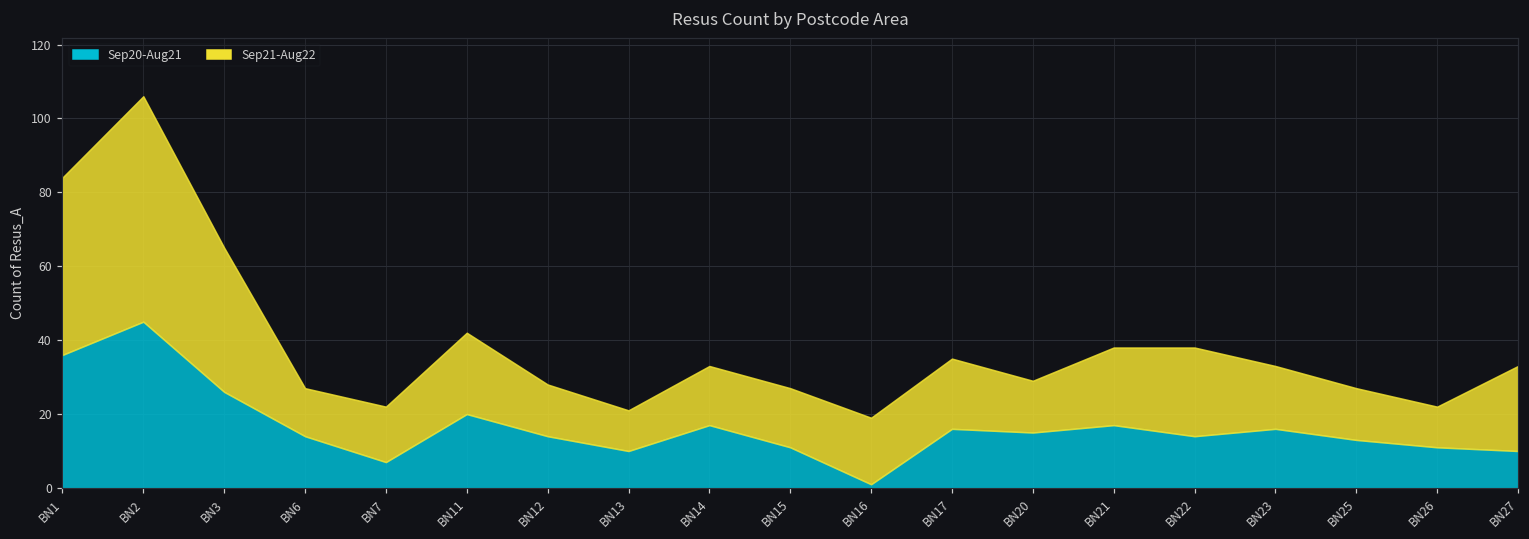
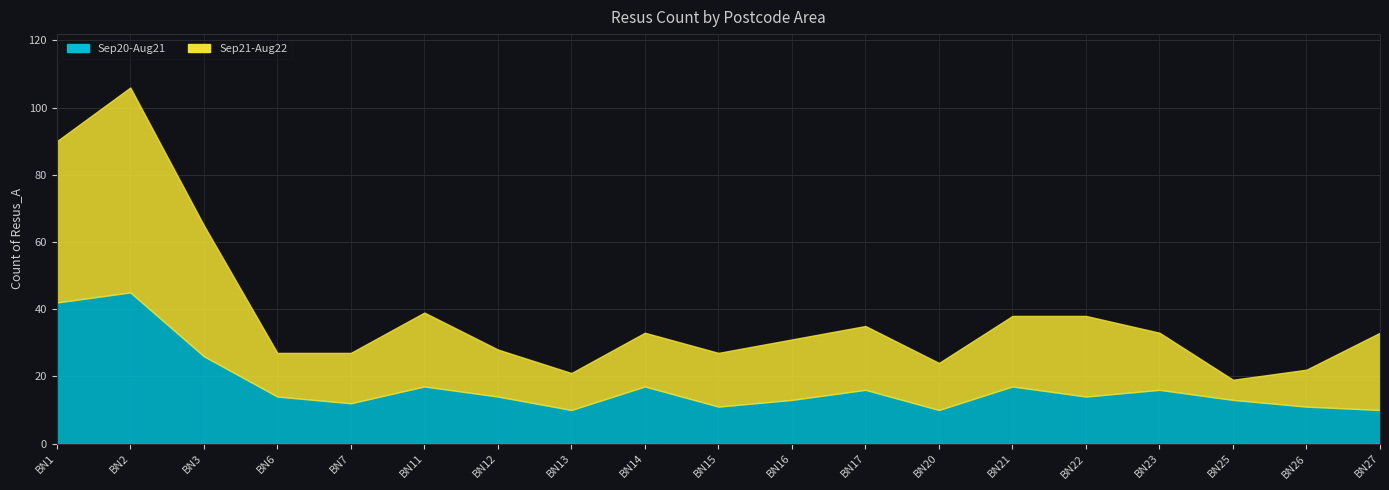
  {
    "Sep20-Aug21": {
-     "BN1": 36,
+     "BN1": 42,
      "BN2": 45,
      "BN3": 26,
      "BN6": 14,
-     "BN7": 7,
-     "BN11": 20,
+     "BN7": 12,
+     "BN11": 17,
      "BN12": 14,
      "BN13": 10,
      "BN14": 17,
      "BN15": 11,
-     "BN16": 1,
+     "BN16": 13,
      "BN17": 16,
-     "BN20": 15,
+     "BN20": 10,
      "BN21": 17,
      "BN22": 14,
      "BN23": 16,
      "BN25": 13,
      "BN26": 11,
      "BN27": 10
    },
    "Sep21-Aug22": {
      "BN1": 48,
      "BN2": 61,
      "BN3": 39,
      "BN6": 13,
      "BN7": 15,
      "BN11": 22,
      "BN12": 14,
      "BN13": 11,
      "BN14": 16,
      "BN15": 16,
      "BN16": 18,
      "BN17": 19,
      "BN20": 14,
      "BN21": 21,
      "BN22": 24,
      "BN23": 17,
-     "BN25": 14,
+     "BN25": 6,
      "BN26": 11,
      "BN27": 23
    }
  }
